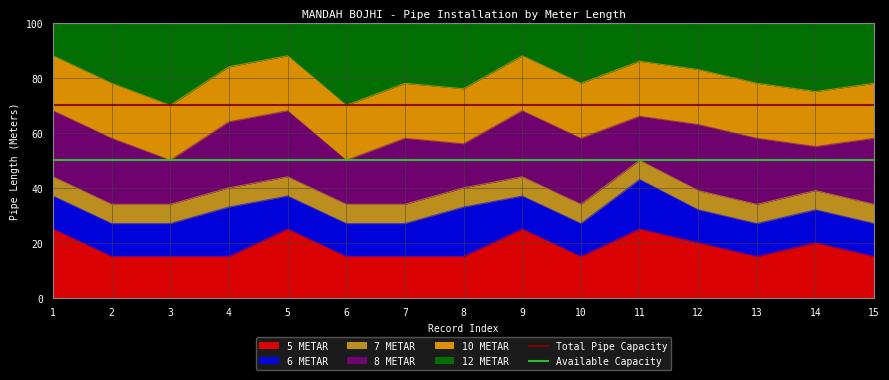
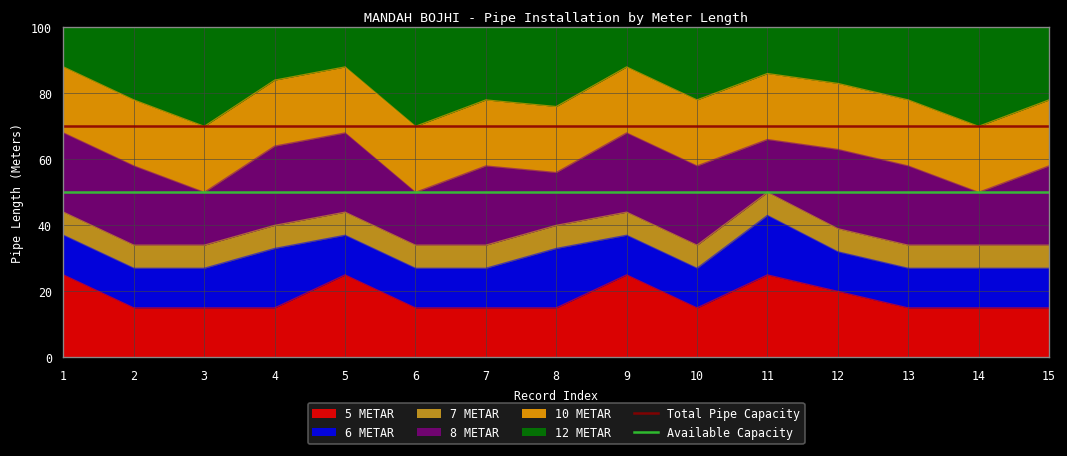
  {
    "5 METAR": {
      "1": 25,
      "2": 15,
      "3": 15,
      "4": 15,
      "5": 25,
      "6": 15,
      "7": 15,
      "8": 15,
      "9": 25,
      "10": 15,
      "11": 25,
      "12": 20,
      "13": 15,
-     "14": 20,
+     "14": 15,
      "15": 15
    },
    "6 METAR": {
      "1": 12,
      "2": 12,
      "3": 12,
      "4": 18,
      "5": 12,
      "6": 12,
      "7": 12,
      "8": 18,
      "9": 12,
      "10": 12,
      "11": 18,
      "12": 12,
      "13": 12,
      "14": 12,
      "15": 12
    },
    "8 METAR": {
      "1": 24,
      "2": 24,
      "3": 16,
      "4": 24,
      "5": 24,
      "6": 16,
      "7": 24,
      "8": 16,
      "9": 24,
      "10": 24,
      "11": 16,
      "12": 24,
      "13": 24,
      "14": 16,
      "15": 24
    }
  }
